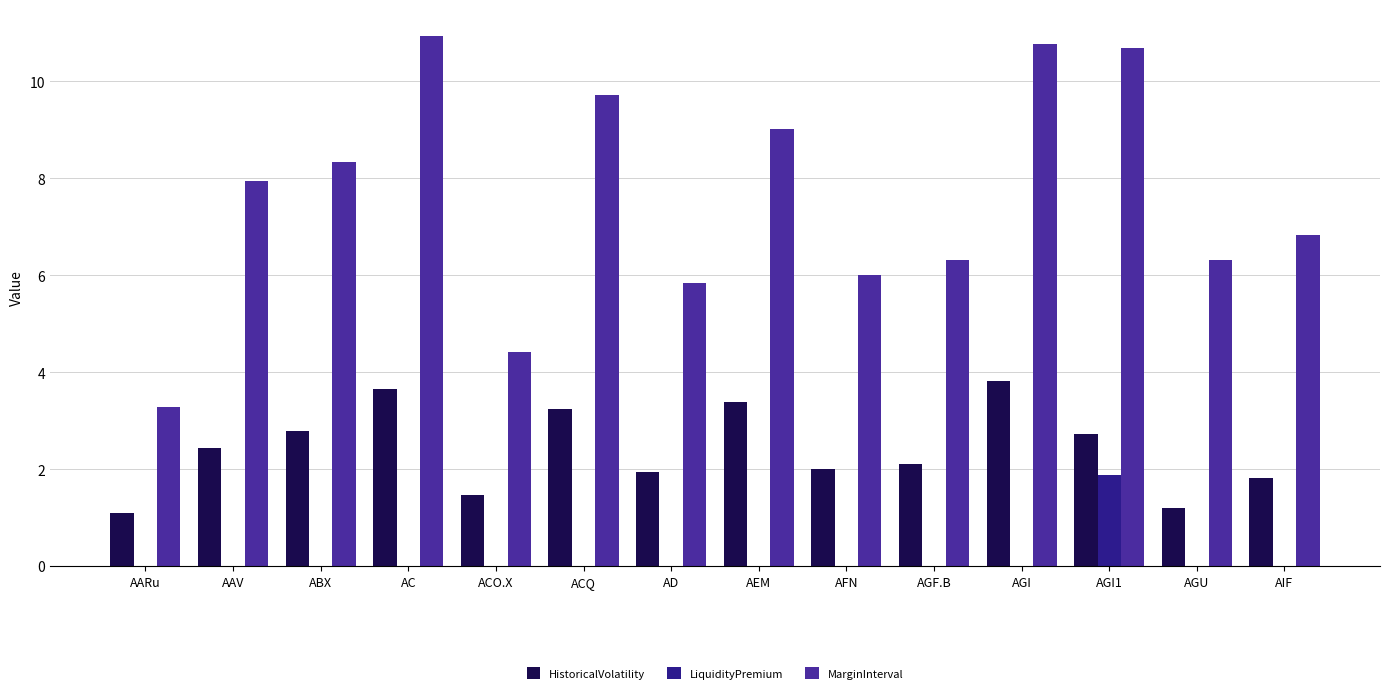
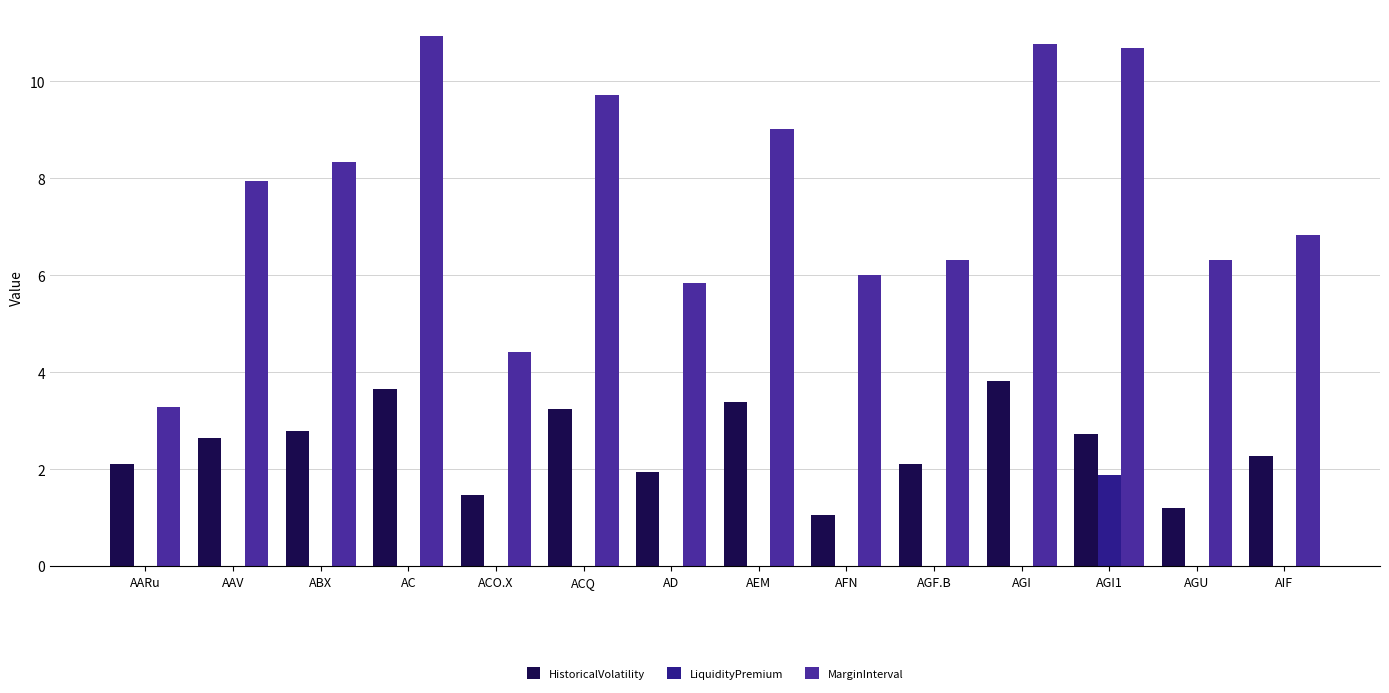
  {
    "HistoricalVolatility": {
-     "AARu": 1.1,
-     "AAV": 2.4,
+     "AARu": 2.1,
+     "AAV": 2.6,
      "ABX": 2.8,
      "AC": 3.6,
      "ACO.X": 1.5,
      "ACQ": 3.2,
      "AD": 1.9,
      "AEM": 3.4,
-     "AFN": 2.0,
+     "AFN": 1.1,
      "AGF.B": 2.1,
      "AGI": 3.8,
      "AGI1": 2.7,
      "AGU": 1.2,
-     "AIF": 1.8
+     "AIF": 2.3
    }
  }
